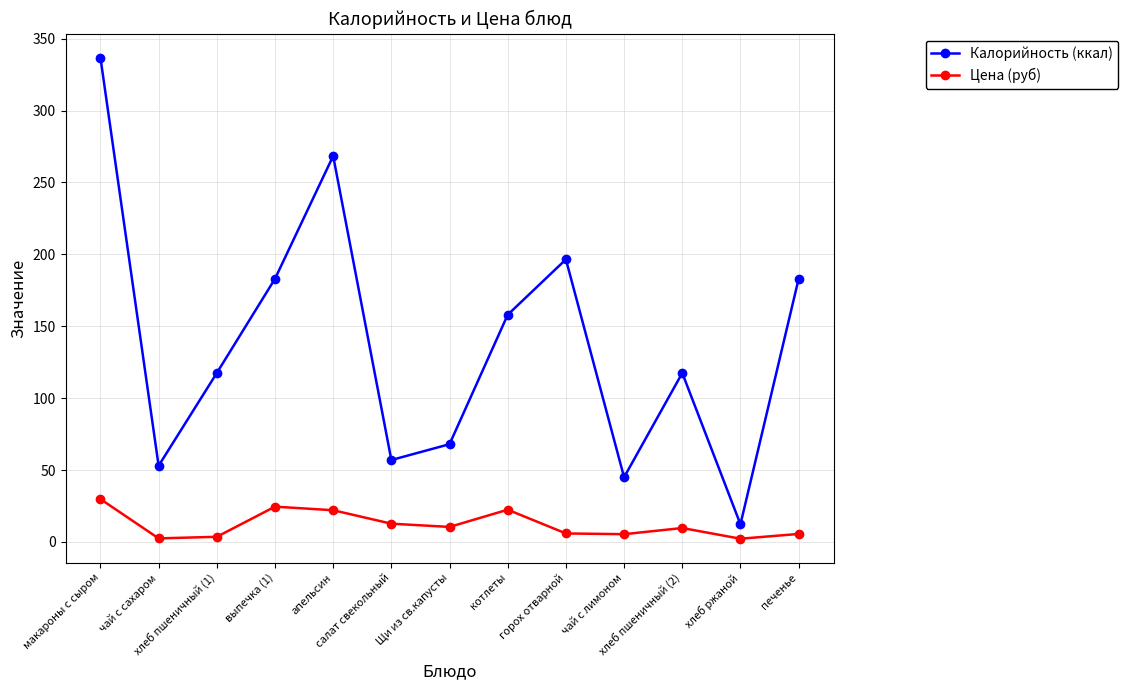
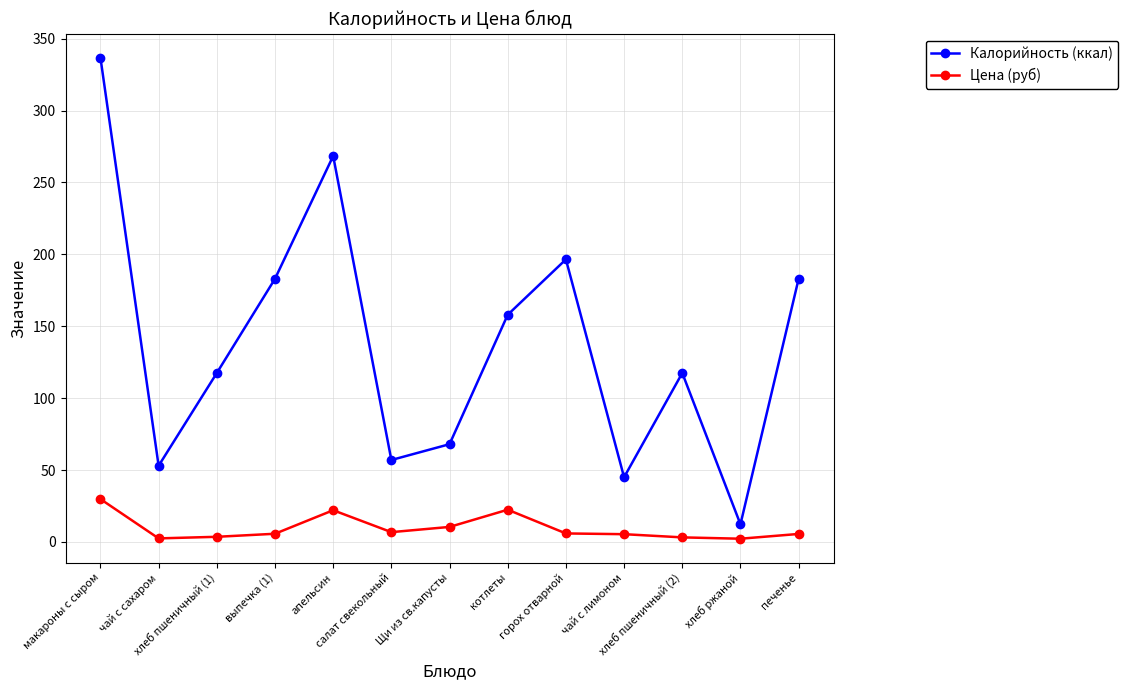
  {
    "Калорийность (ккал)": {
      "макароны с сыром": 337,
      "чай с сахаром": 53,
      "хлеб пшеничный (1)": 118,
      "выпечка (1)": 183,
      "апельсин": 268,
      "салат свекольный": 57,
      "Щи из св.капусты": 68,
      "котлеты": 158,
      "горох отварной": 197,
      "чай с лимоном": 45,
      "хлеб пшеничный (2)": 118,
      "хлеб ржаной": 12,
      "печенье": 183
    },
    "Цена (руб)": {
      "макароны с сыром": 30,
      "чай с сахаром": 3,
      "хлеб пшеничный (1)": 4,
-     "выпечка (1)": 25,
+     "выпечка (1)": 6,
      "апельсин": 22,
-     "салат свекольный": 13,
+     "салат свекольный": 7,
      "Щи из св.капусты": 10,
      "котлеты": 22,
      "горох отварной": 6,
      "чай с лимоном": 5,
-     "хлеб пшеничный (2)": 10,
+     "хлеб пшеничный (2)": 3,
      "хлеб ржаной": 2,
      "печенье": 6
    }
  }
